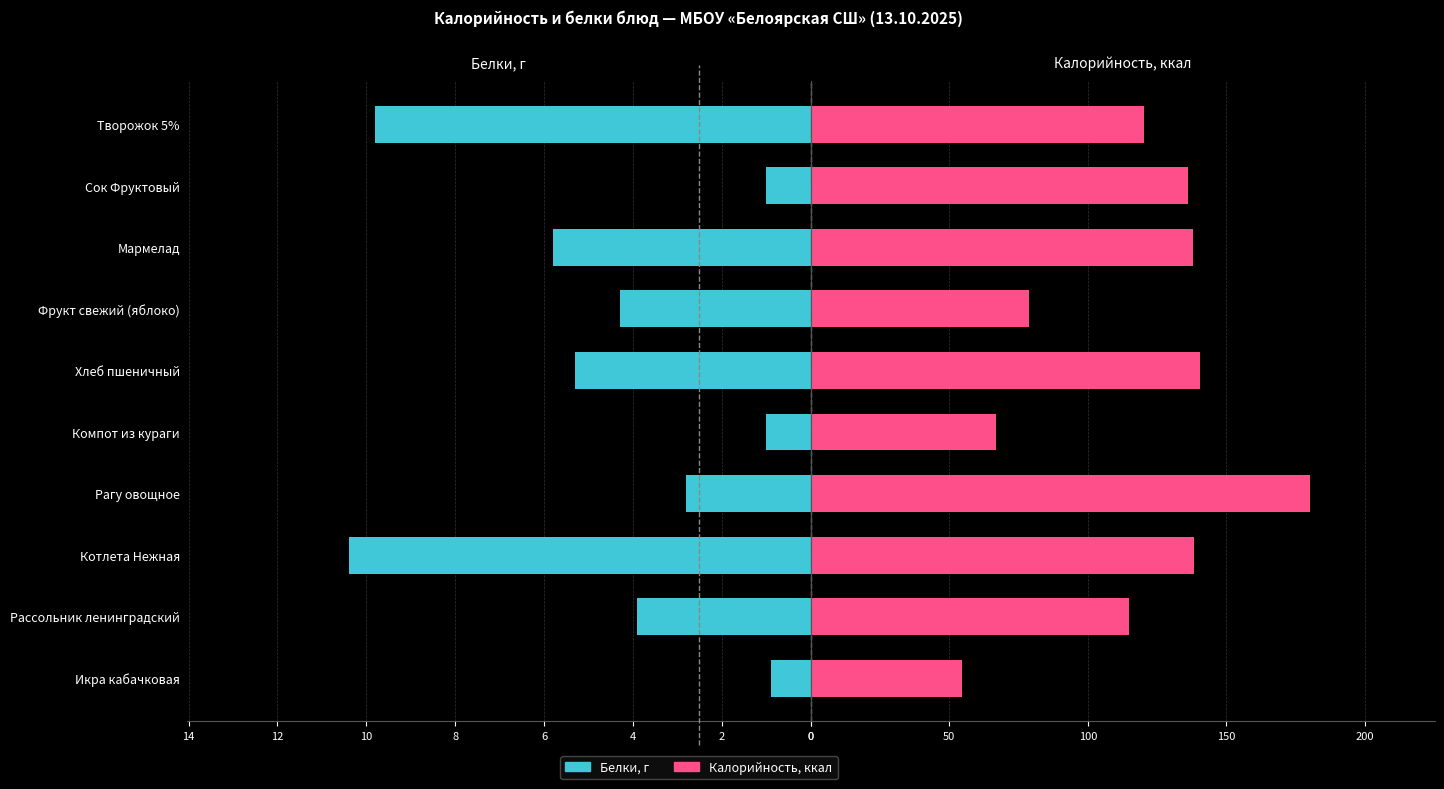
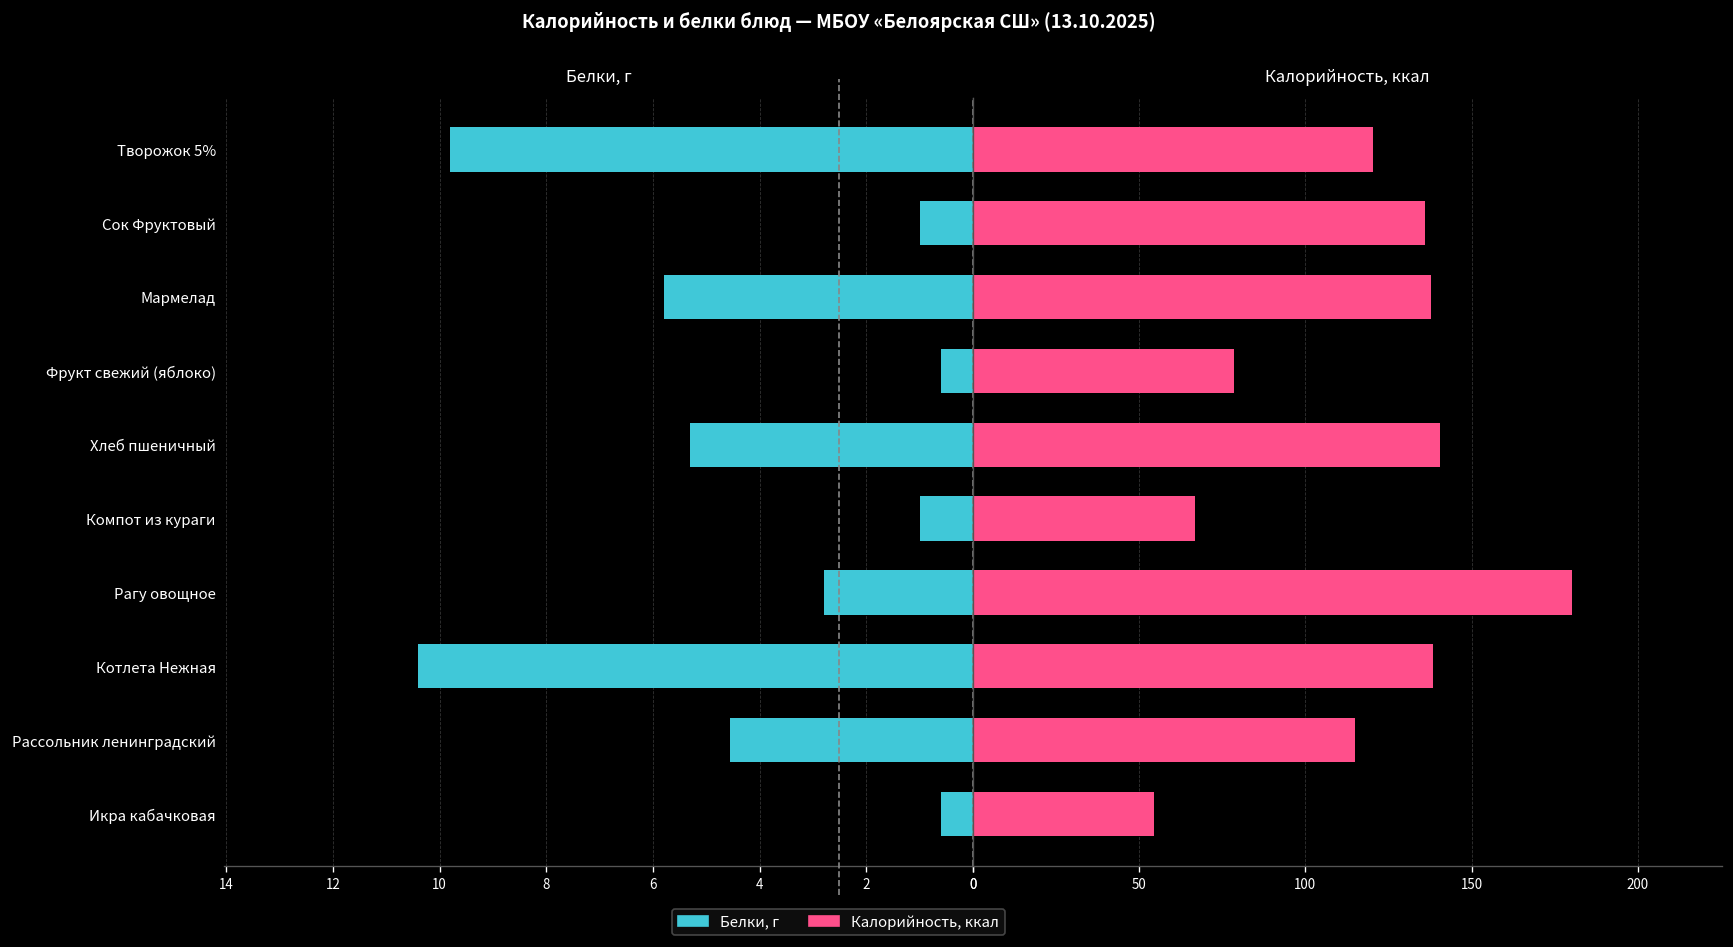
  {
    "Белки, г": {
      "Творожок 5%": 9.8,
      "Сок Фруктовый": 1.0,
      "Мармелад": 5.8,
-     "Фрукт свежий (яблоко)": 4.3,
+     "Фрукт свежий (яблоко)": 0.6,
      "Хлеб пшеничный": 5.3,
      "Компот из кураги": 1.0,
      "Рагу овощное": 2.8,
      "Котлета Нежная": 10.4,
-     "Рассольник ленинградский": 3.9,
-     "Икра кабачковая": 0.9
+     "Рассольник ленинградский": 4.6,
+     "Икра кабачковая": 0.6
    }
  }
